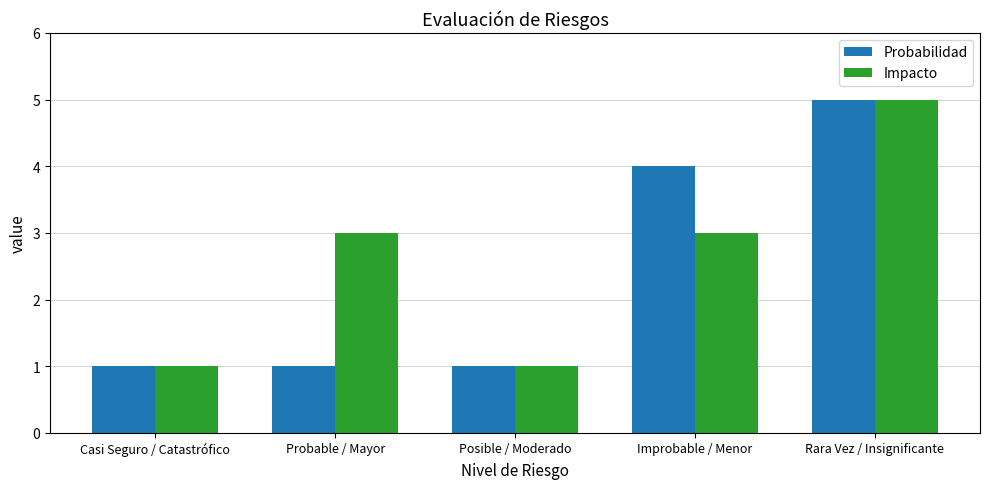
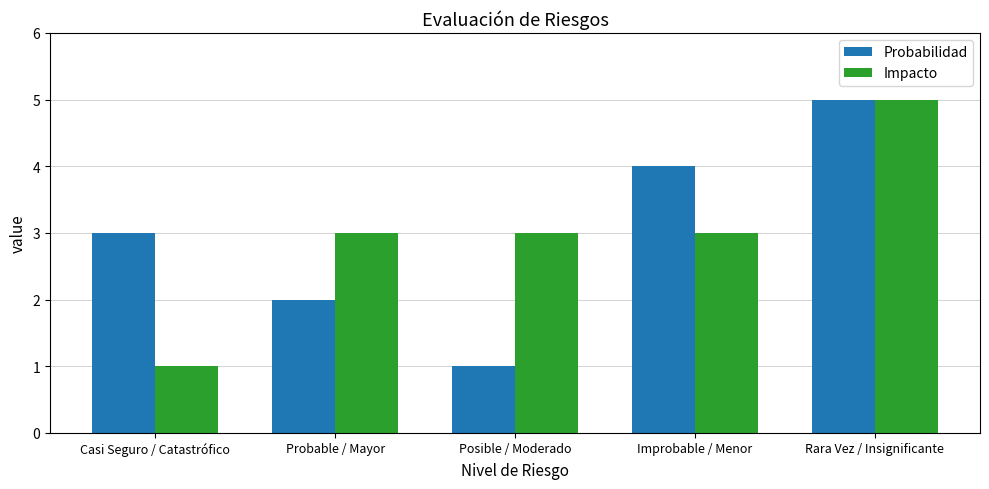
  {
    "Probabilidad": {
-     "Casi Seguro / Catastrófico": 1,
-     "Probable / Mayor": 1,
+     "Casi Seguro / Catastrófico": 3,
+     "Probable / Mayor": 2,
      "Posible / Moderado": 1,
      "Improbable / Menor": 4,
      "Rara Vez / Insignificante": 5
    },
    "Impacto": {
      "Casi Seguro / Catastrófico": 1,
      "Probable / Mayor": 3,
-     "Posible / Moderado": 1,
+     "Posible / Moderado": 3,
      "Improbable / Menor": 3,
      "Rara Vez / Insignificante": 5
    }
  }
